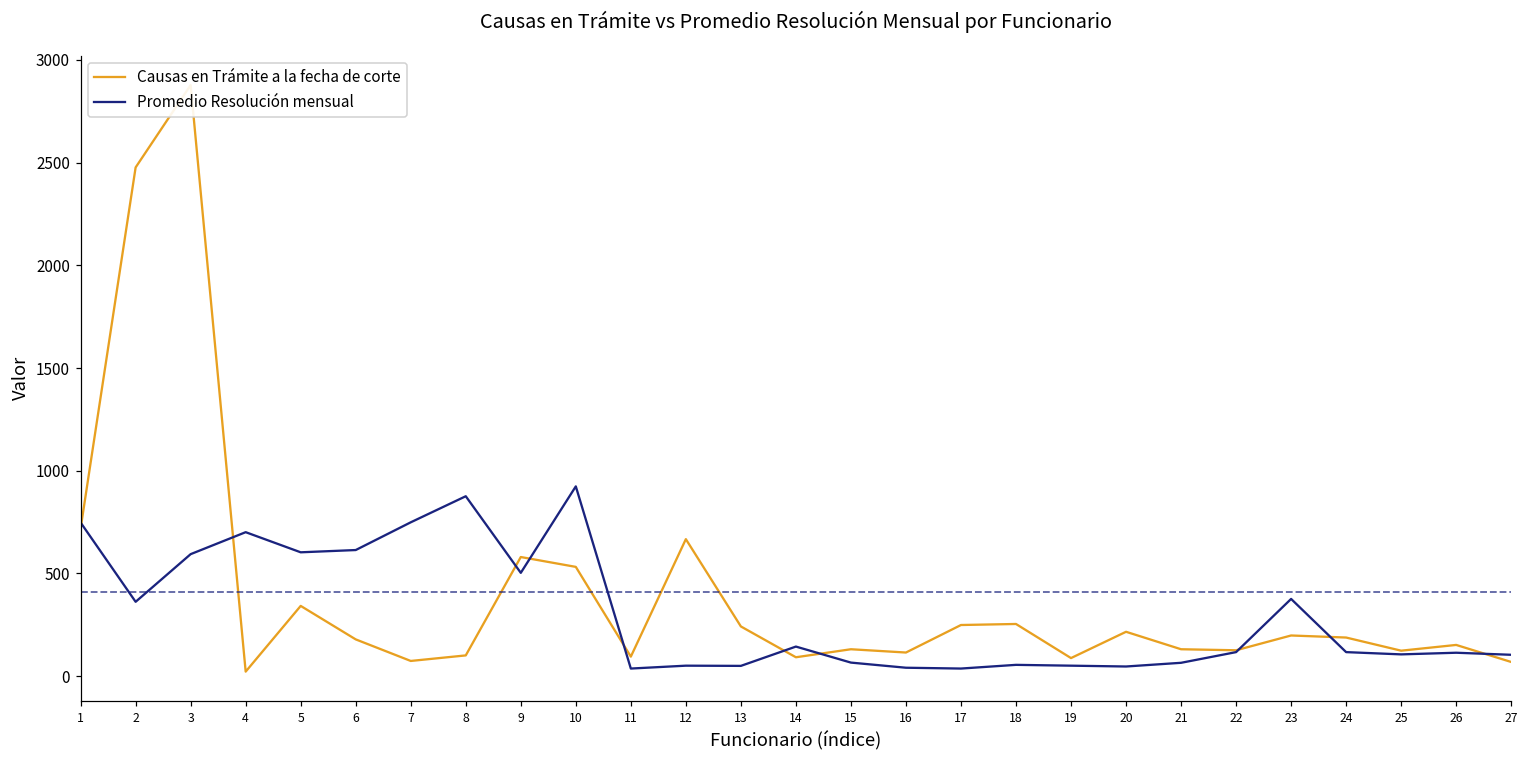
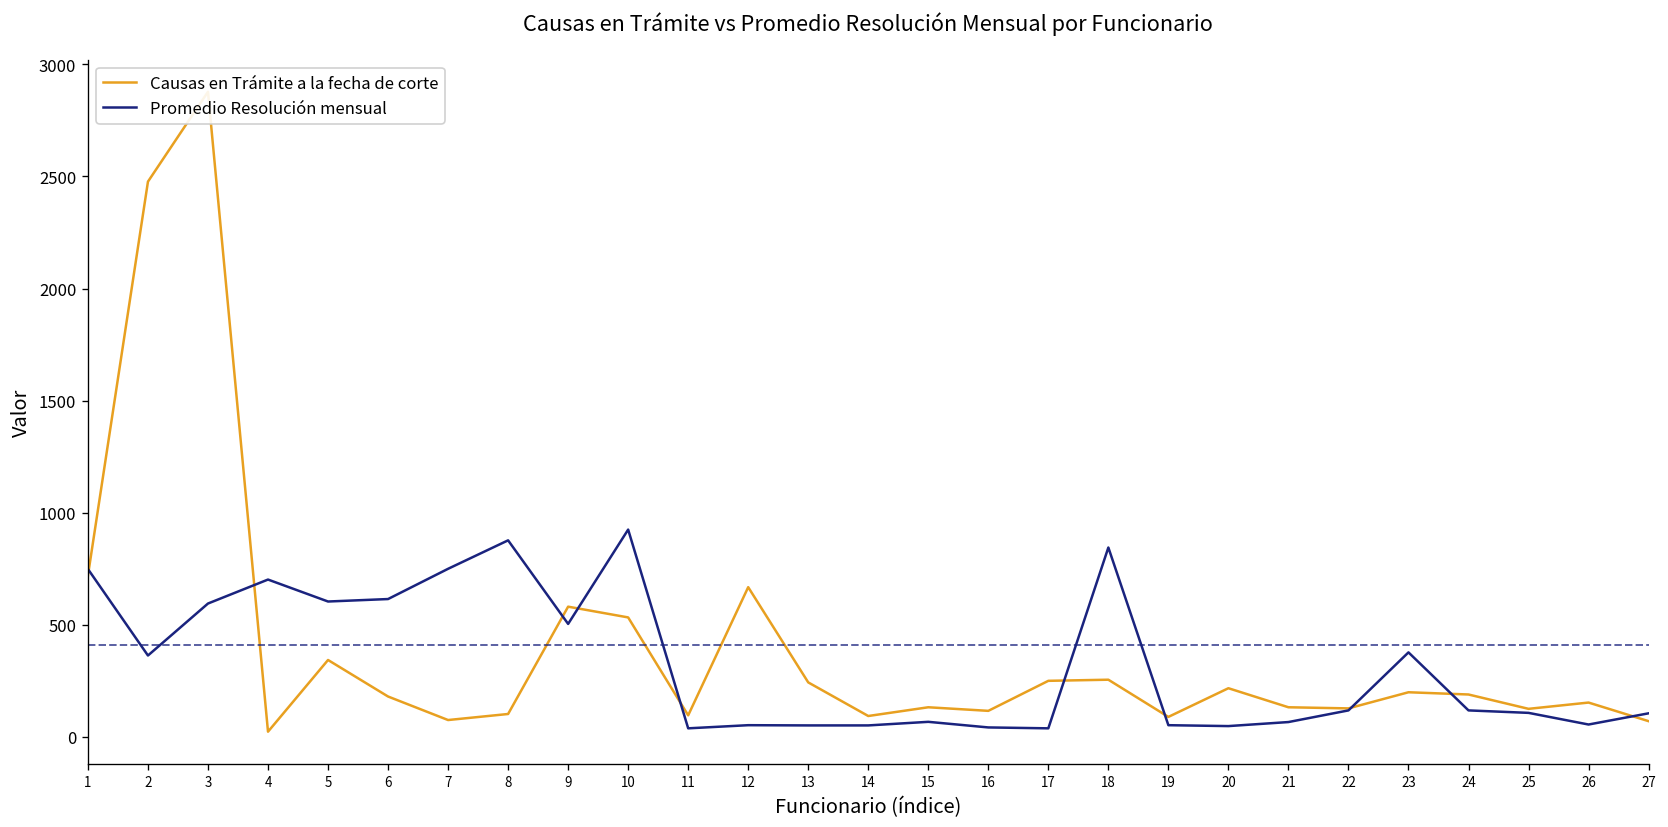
  {
    "Causas en Trámite a la fecha de corte": {
      "1": 720,
      "2": 2480,
      "4": 20,
      "5": 340,
      "6": 180,
      "7": 70,
      "8": 100,
      "9": 580,
      "10": 530,
      "11": 100,
      "12": 670,
      "13": 240,
      "14": 90,
      "15": 130,
      "16": 120,
      "17": 250,
      "18": 250,
      "19": 90,
      "20": 220,
      "21": 130,
      "23": 200,
      "24": 190,
      "25": 120,
      "26": 150,
      "27": 70
    },
    "Promedio Resolución mensual": {
      "1": 750,
      "2": 360,
      "3": 590,
      "4": 700,
      "5": 600,
      "6": 610,
      "7": 750,
      "8": 880,
      "9": 500,
      "10": 920,
      "11": 40,
      "12": 50,
      "13": 50,
-     "14": 140,
+     "14": 50,
      "15": 70,
      "16": 40,
      "17": 40,
-     "18": 60,
+     "18": 840,
      "19": 50,
      "20": 50,
      "21": 70,
      "23": 380,
      "24": 120,
      "25": 110,
-     "26": 110,
+     "26": 50,
      "27": 100
    }
  }
